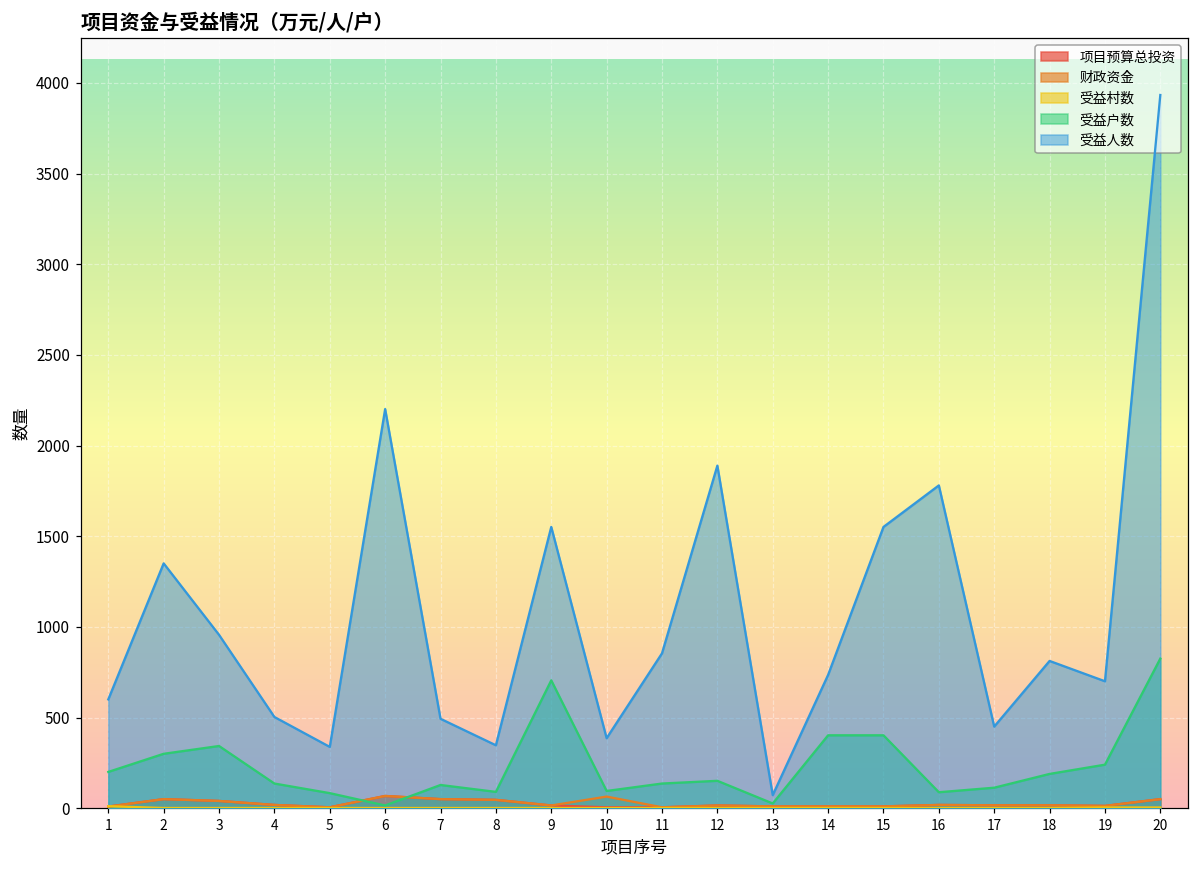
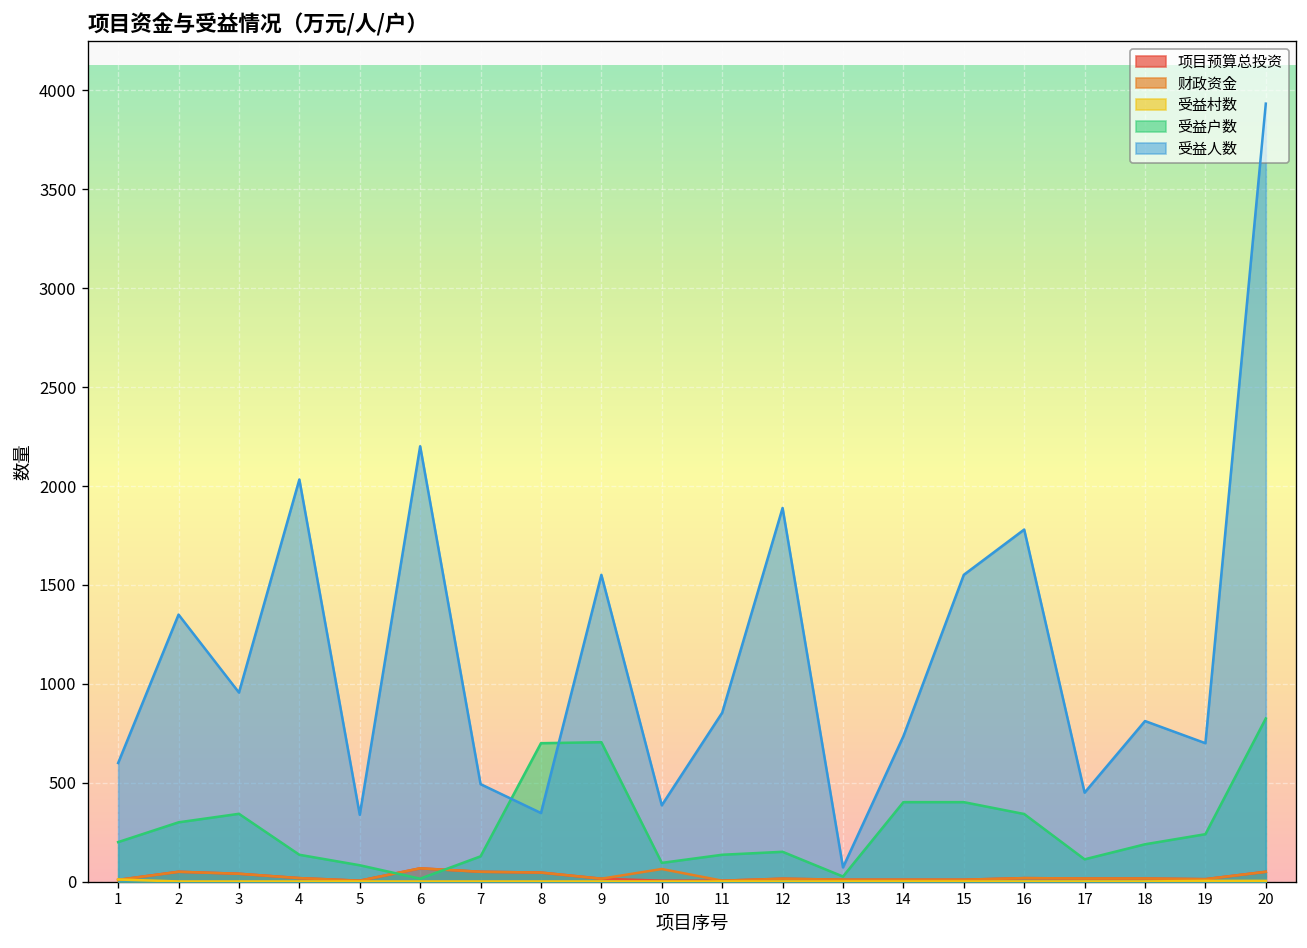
  {
    "受益村数": {
      "2": 0,
      "3": 0,
      "4": 0,
      "7": 0,
      "8": 0,
      "16": 0,
      "20": 0
    },
    "受益户数": {
      "1": 200,
      "2": 300,
      "3": 340,
      "4": 140,
      "5": 80,
      "7": 130,
-     "8": 90,
+     "8": 700,
      "9": 710,
      "10": 100,
      "11": 140,
      "12": 150,
      "13": 30,
      "14": 400,
      "15": 400,
-     "16": 90,
+     "16": 340,
      "17": 110,
      "18": 190,
      "19": 240,
      "20": 830
    },
    "受益人数": {
      "1": 600,
      "2": 1350,
      "3": 960,
-     "4": 500,
+     "4": 2030,
      "5": 340,
      "6": 2200,
      "7": 490,
      "8": 350,
      "9": 1550,
      "10": 390,
      "11": 850,
      "12": 1890,
      "13": 70,
      "14": 740,
      "15": 1550,
      "16": 1780,
      "17": 450,
      "18": 810,
      "19": 700
    }
  }
